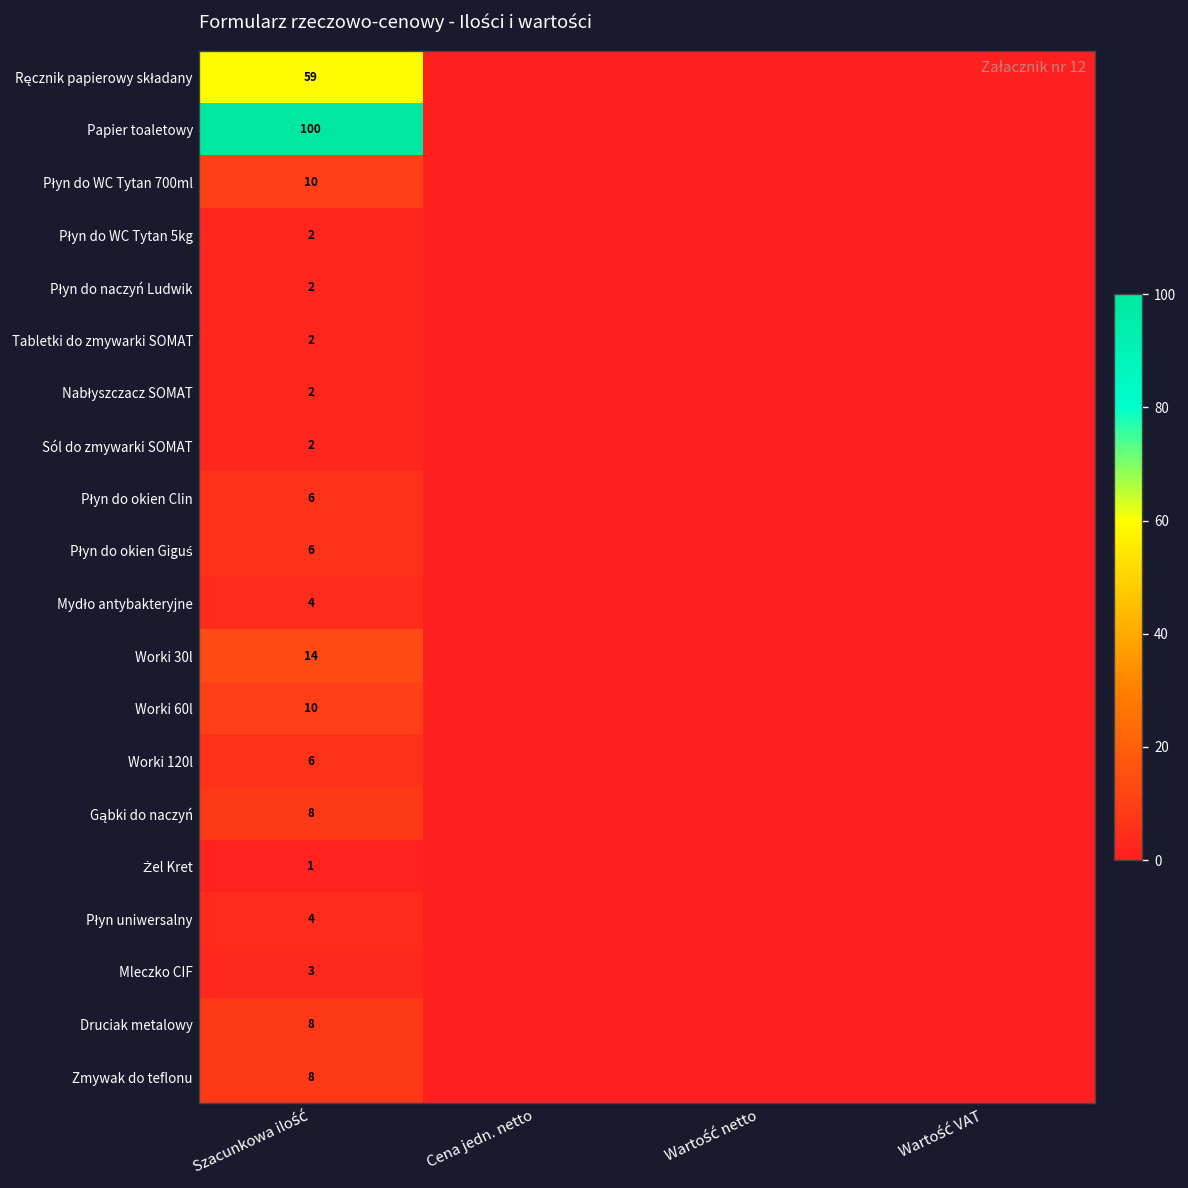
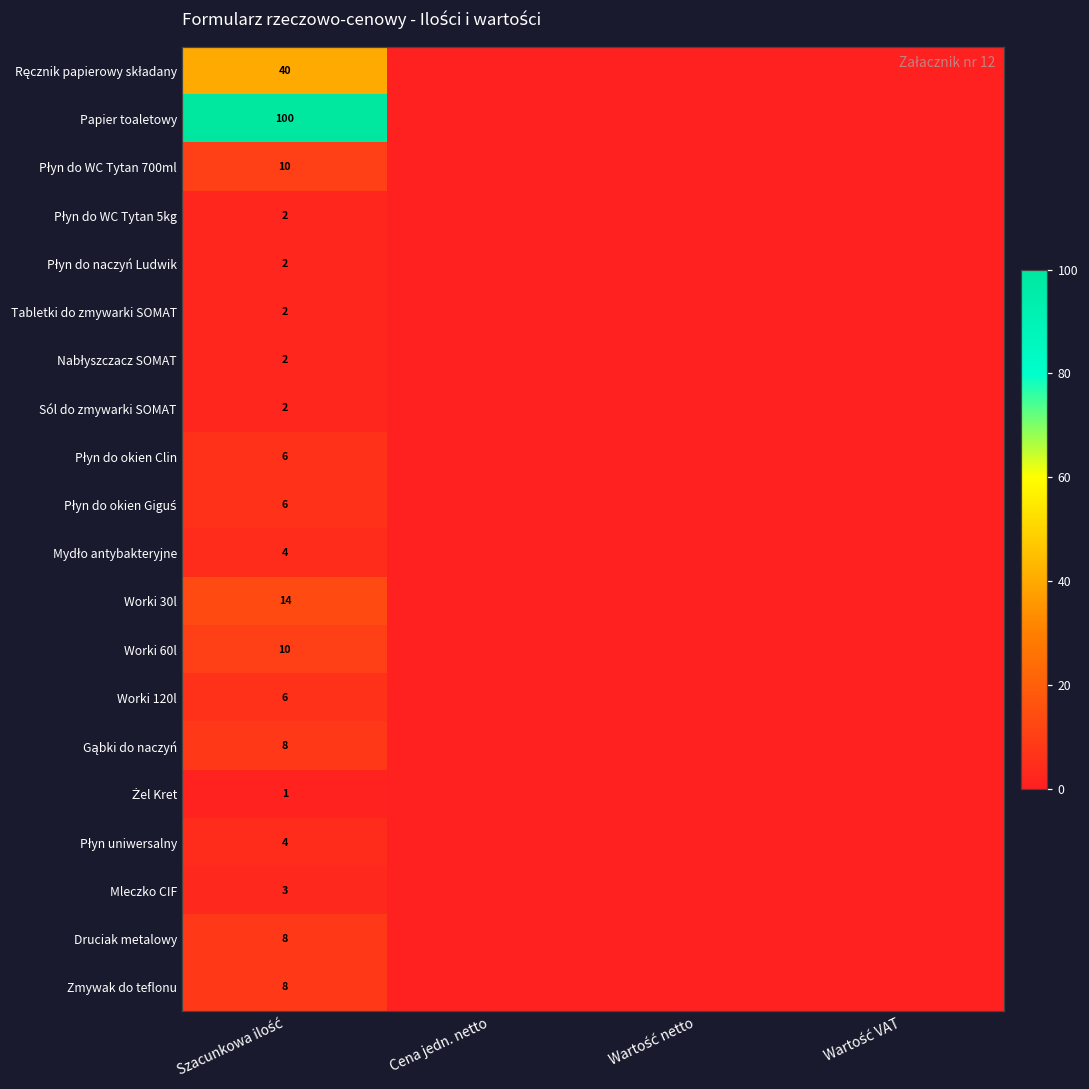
  {
    "Ręcznik papierowy składany": {
-     "Szacunkowa ilość": 59,
+     "Szacunkowa ilość": 40,
      "Wartość VAT": 12
    },
    "Papier toaletowy": {
      "Szacunkowa ilość": 100
    },
    "Płyn do WC Tytan 700ml": {
      "Szacunkowa ilość": 10
    },
    "Płyn do WC Tytan 5kg": {
      "Szacunkowa ilość": 2
    },
    "Płyn do naczyń Ludwik": {
      "Szacunkowa ilość": 2
    },
    "Tabletki do zmywarki SOMAT": {
      "Szacunkowa ilość": 2
    },
    "Nabłyszczacz SOMAT": {
      "Szacunkowa ilość": 2
    },
    "Sól do zmywarki SOMAT": {
      "Szacunkowa ilość": 2
    },
    "Płyn do okien Clin": {
      "Szacunkowa ilość": 6
    },
    "Płyn do okien Giguś": {
      "Szacunkowa ilość": 6
    },
    "Mydło antybakteryjne": {
      "Szacunkowa ilość": 4
    },
    "Worki 30l": {
      "Szacunkowa ilość": 14
    },
    "Worki 60l": {
      "Szacunkowa ilość": 10
    },
    "Worki 120l": {
      "Szacunkowa ilość": 6
    },
    "Gąbki do naczyń": {
      "Szacunkowa ilość": 8
    },
    "Żel Kret": {
      "Szacunkowa ilość": 1
    },
    "Płyn uniwersalny": {
      "Szacunkowa ilość": 4
    },
    "Mleczko CIF": {
      "Szacunkowa ilość": 3
    },
    "Druciak metalowy": {
      "Szacunkowa ilość": 8
    },
    "Zmywak do teflonu": {
      "Szacunkowa ilość": 8
    }
  }
